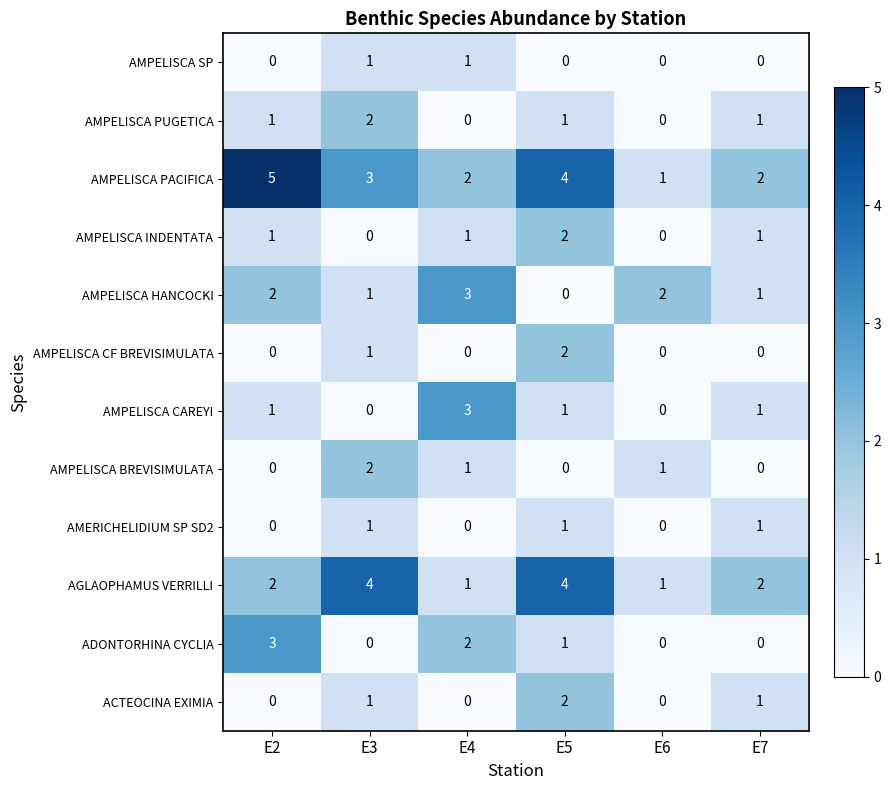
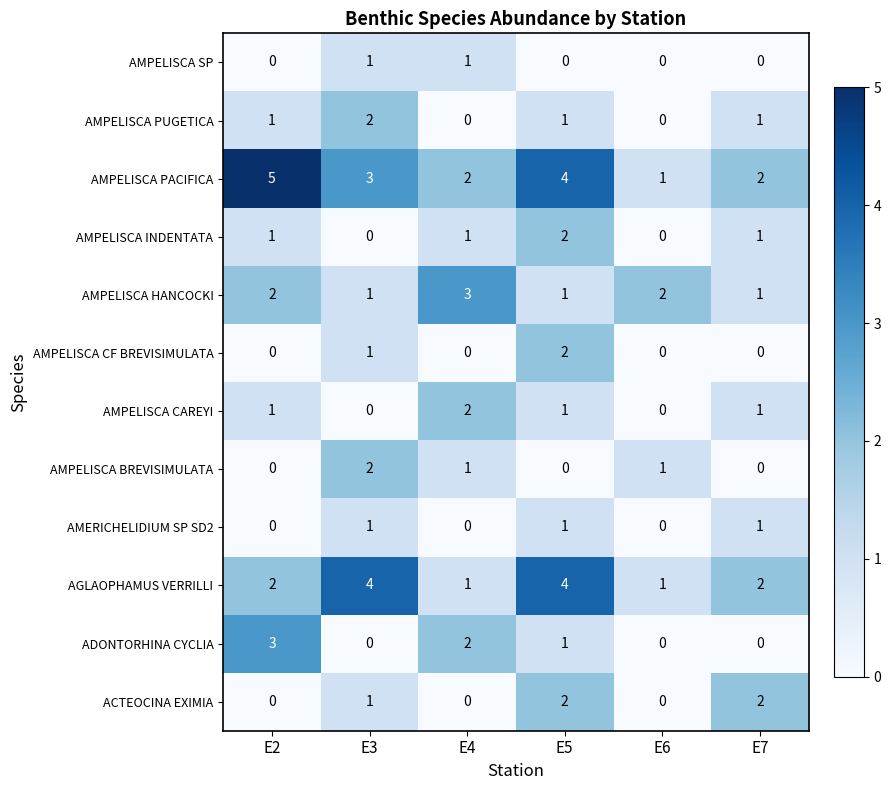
  {
    "AMPELISCA SP": {
      "E2": 0,
      "E3": 1,
      "E4": 1,
      "E5": 0,
      "E6": 0,
      "E7": 0
    },
    "AMPELISCA PUGETICA": {
      "E2": 1,
      "E3": 2,
      "E4": 0,
      "E5": 1,
      "E6": 0,
      "E7": 1
    },
    "AMPELISCA PACIFICA": {
      "E2": 5,
      "E3": 3,
      "E4": 2,
      "E5": 4,
      "E6": 1,
      "E7": 2
    },
    "AMPELISCA INDENTATA": {
      "E2": 1,
      "E3": 0,
      "E4": 1,
      "E5": 2,
      "E6": 0,
      "E7": 1
    },
    "AMPELISCA HANCOCKI": {
      "E2": 2,
      "E3": 1,
      "E4": 3,
-     "E5": 0,
+     "E5": 1,
      "E6": 2,
      "E7": 1
    },
    "AMPELISCA CF BREVISIMULATA": {
      "E2": 0,
      "E3": 1,
      "E4": 0,
      "E5": 2,
      "E6": 0,
      "E7": 0
    },
    "AMPELISCA CAREYI": {
      "E2": 1,
      "E3": 0,
-     "E4": 3,
+     "E4": 2,
      "E5": 1,
      "E6": 0,
      "E7": 1
    },
    "AMPELISCA BREVISIMULATA": {
      "E2": 0,
      "E3": 2,
      "E4": 1,
      "E5": 0,
      "E6": 1,
      "E7": 0
    },
    "AMERICHELIDIUM SP SD2": {
      "E2": 0,
      "E3": 1,
      "E4": 0,
      "E5": 1,
      "E6": 0,
      "E7": 1
    },
    "AGLAOPHAMUS VERRILLI": {
      "E2": 2,
      "E3": 4,
      "E4": 1,
      "E5": 4,
      "E6": 1,
      "E7": 2
    },
    "ADONTORHINA CYCLIA": {
      "E2": 3,
      "E3": 0,
      "E4": 2,
      "E5": 1,
      "E6": 0,
      "E7": 0
    },
    "ACTEOCINA EXIMIA": {
      "E2": 0,
      "E3": 1,
      "E4": 0,
      "E5": 2,
      "E6": 0,
-     "E7": 1
+     "E7": 2
    }
  }
